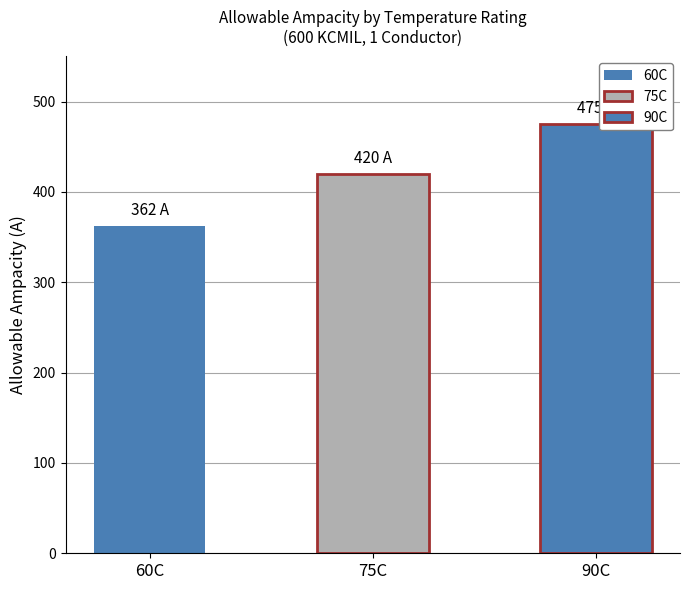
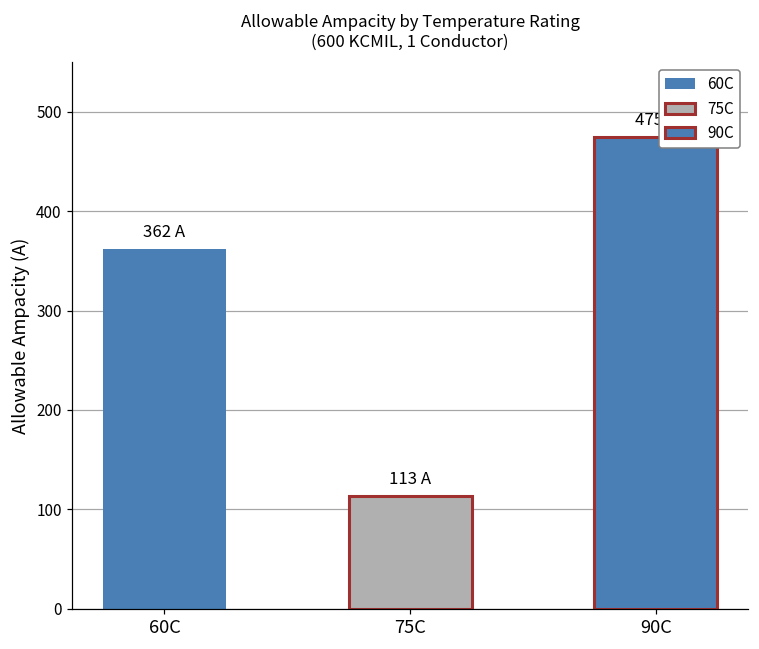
  {
    "60C": 362,
-   "75C": 420
+   "75C": 113
  }
